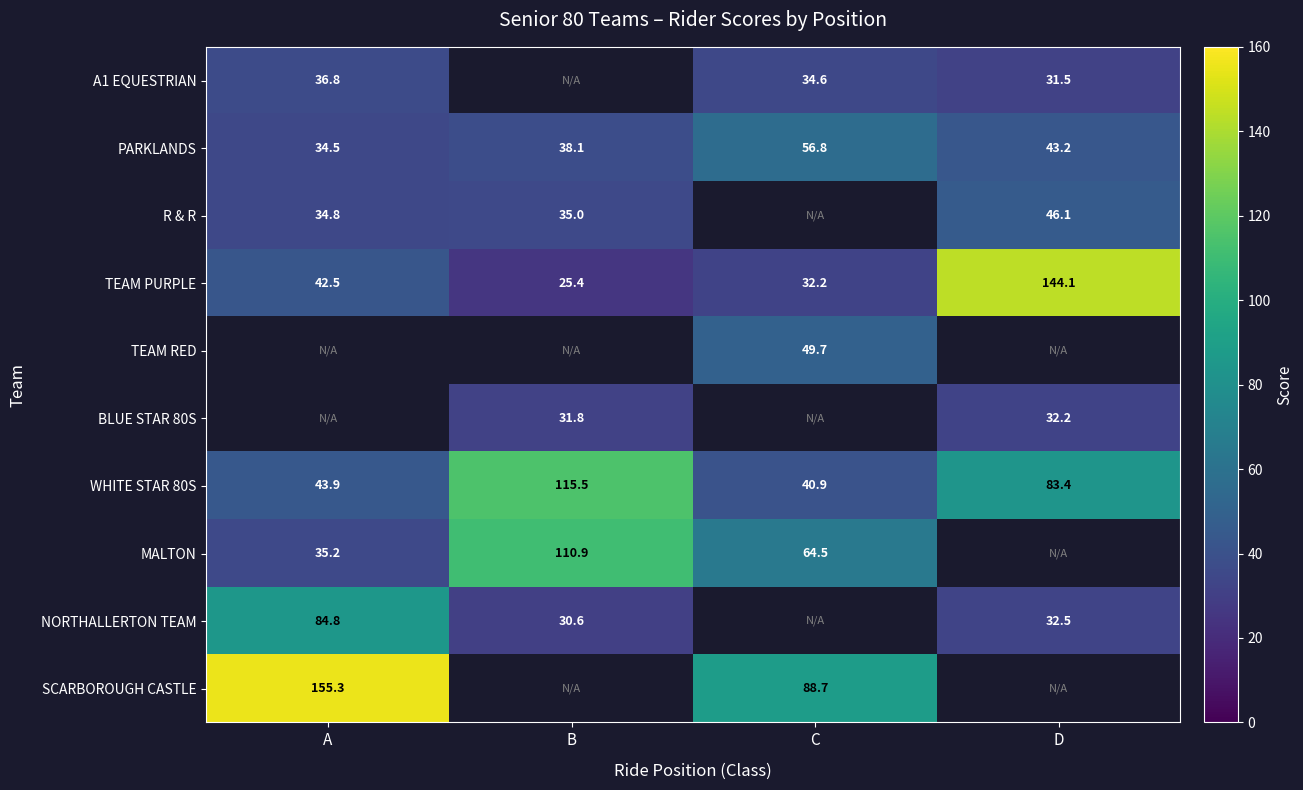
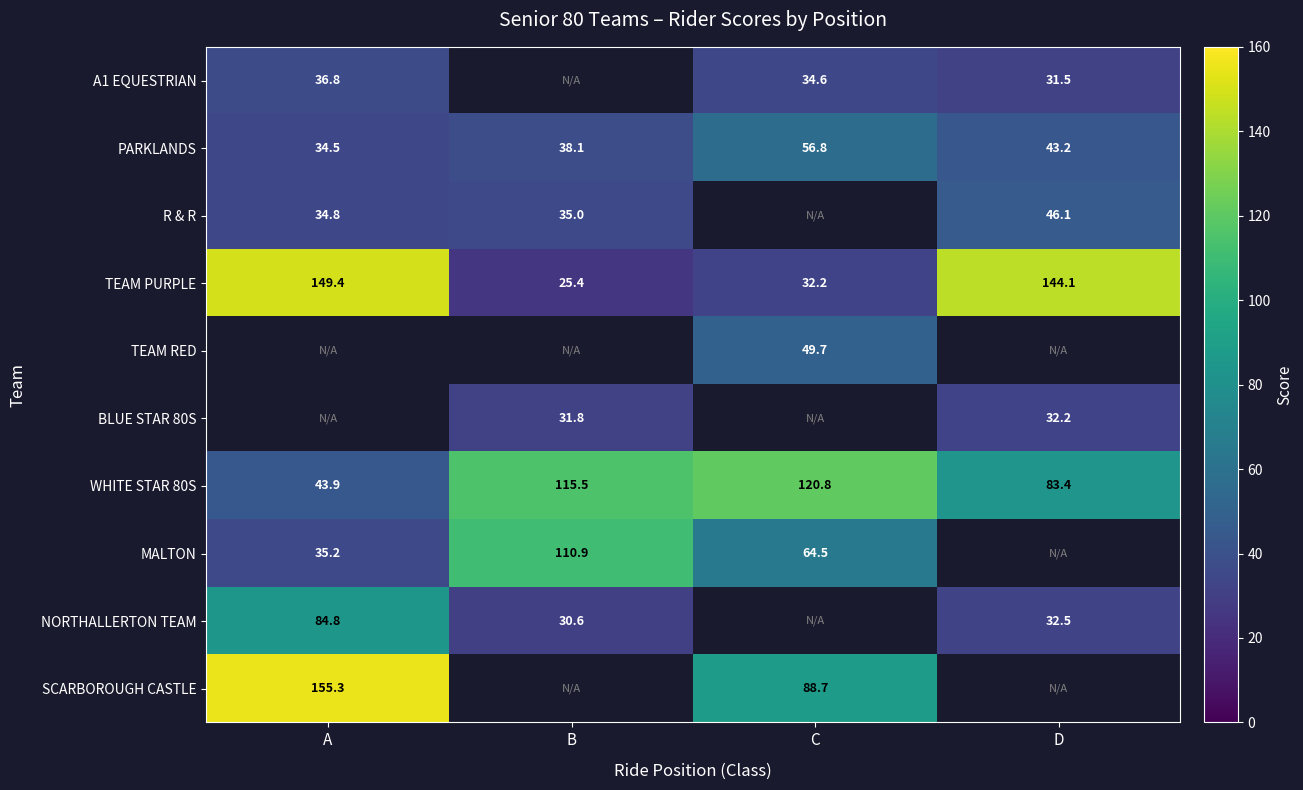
  {
    "A1 EQUESTRIAN": {
      "A": 36.8,
      "C": 34.6,
      "D": 31.5
    },
    "PARKLANDS": {
      "A": 34.5,
      "B": 38.1,
      "C": 56.8,
      "D": 43.2
    },
    "R & R": {
      "A": 34.8,
      "B": 35.0,
      "D": 46.1
    },
    "TEAM PURPLE": {
-     "A": 42.5,
+     "A": 149.4,
      "B": 25.4,
      "C": 32.2,
      "D": 144.1
    },
    "TEAM RED": {
      "C": 49.7
    },
    "BLUE STAR 80S": {
      "B": 31.8,
      "D": 32.2
    },
    "WHITE STAR 80S": {
      "A": 43.9,
      "B": 115.5,
-     "C": 40.9,
+     "C": 120.8,
      "D": 83.4
    },
    "MALTON": {
      "A": 35.2,
      "B": 110.9,
      "C": 64.5
    },
    "NORTHALLERTON TEAM": {
      "A": 84.8,
      "B": 30.6,
      "D": 32.5
    },
    "SCARBOROUGH CASTLE": {
      "A": 155.3,
      "C": 88.7
    }
  }
